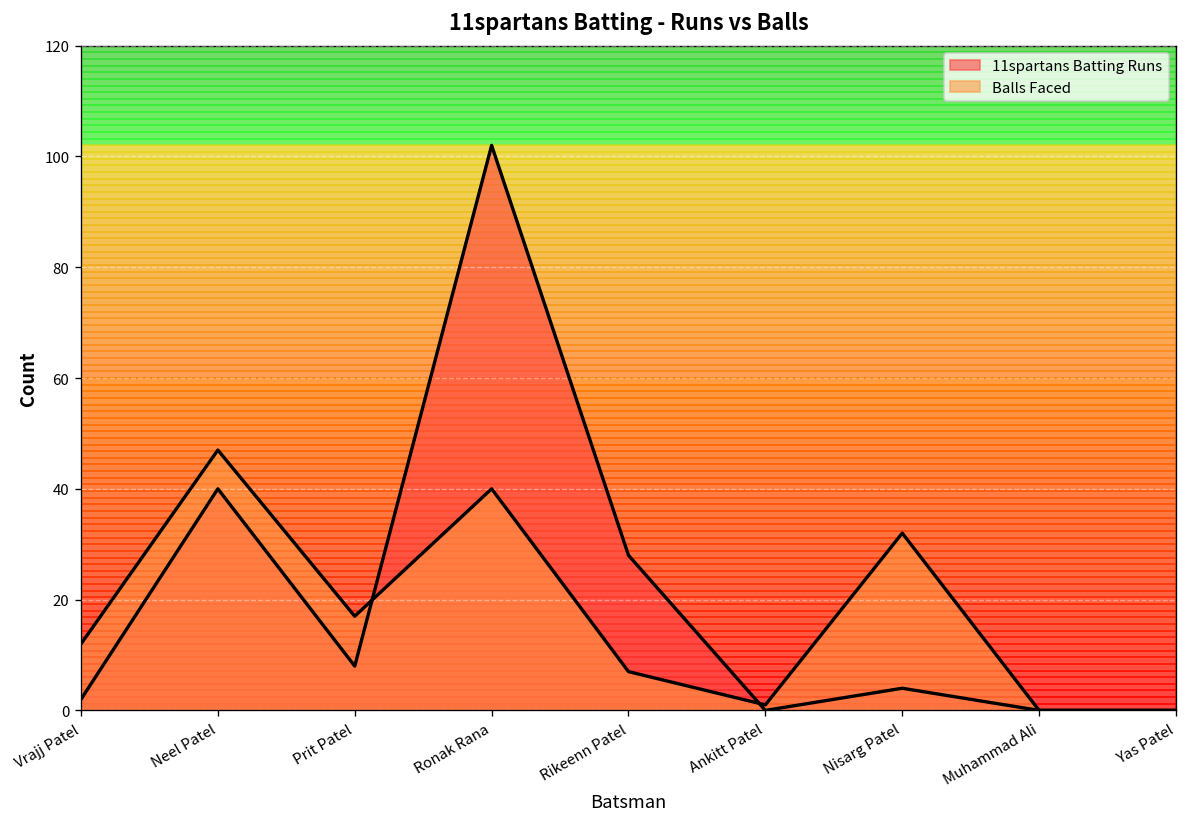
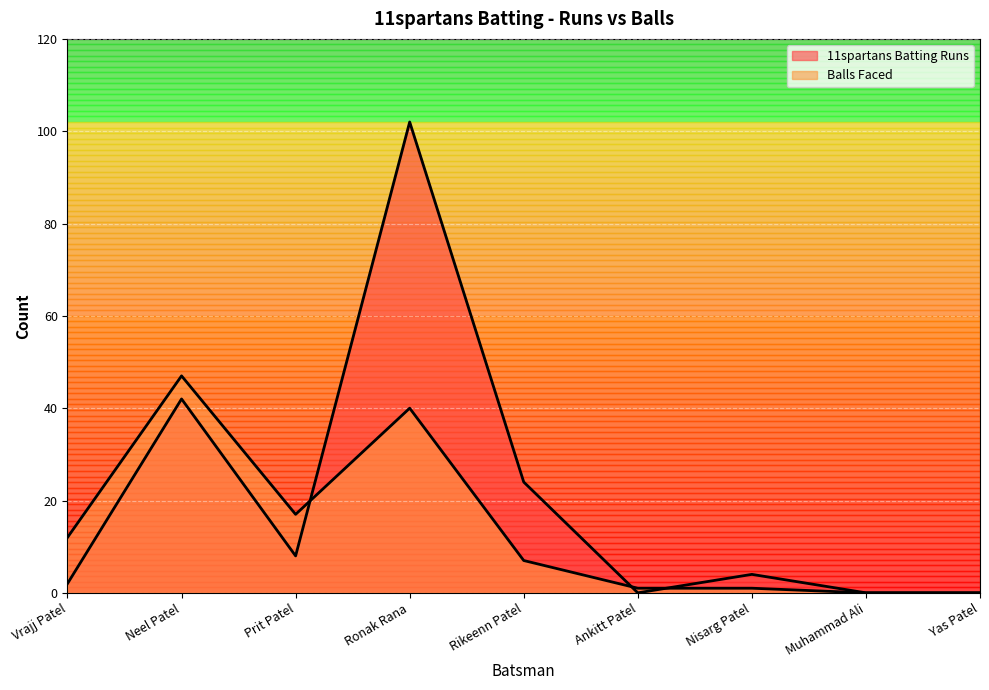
  {
    "11spartans Batting Runs": {
      "Vrajj Patel": 2,
-     "Neel Patel": 40,
+     "Neel Patel": 42,
      "Prit Patel": 8,
      "Ronak Rana": 102,
-     "Rikeenn Patel": 28,
+     "Rikeenn Patel": 24,
      "Ankitt Patel": 0,
      "Nisarg Patel": 4
    },
    "Balls Faced": {
      "Vrajj Patel": 12,
      "Neel Patel": 47,
      "Prit Patel": 17,
      "Ronak Rana": 40,
      "Rikeenn Patel": 7,
      "Ankitt Patel": 1,
-     "Nisarg Patel": 32
+     "Nisarg Patel": 1
    }
  }
